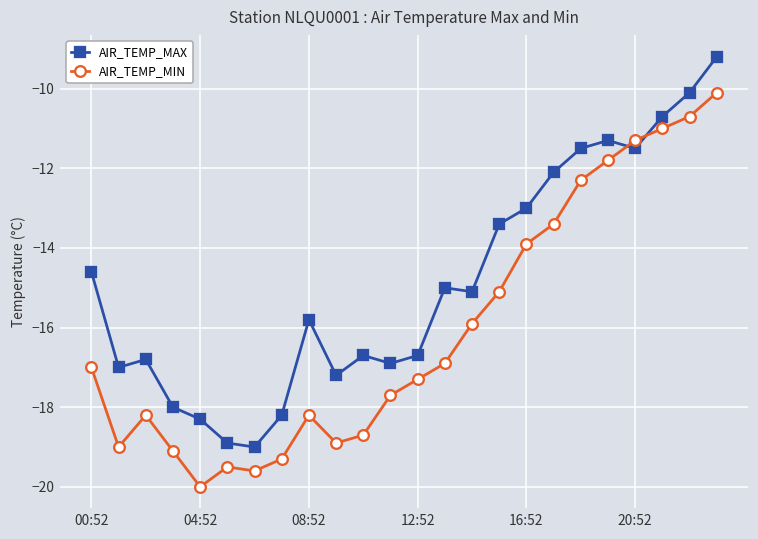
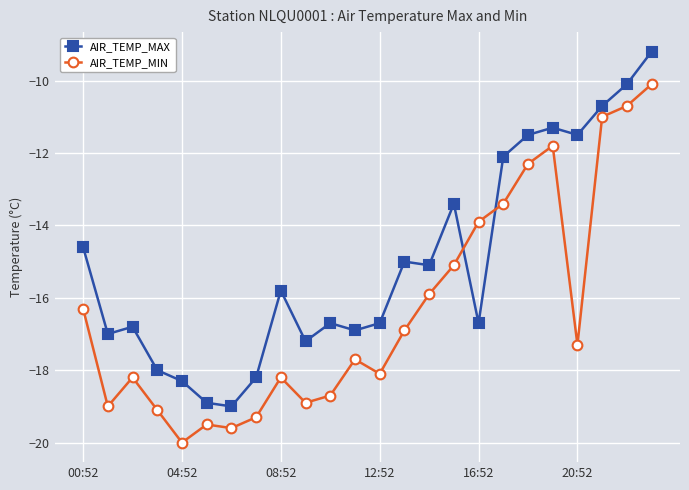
  {
    "AIR_TEMP_MAX": {
      "00:52": -14.6,
      "04:52": -18.3,
      "08:52": -15.8,
      "12:52": -16.7,
-     "16:52": -13.0,
+     "16:52": -16.7,
      "20:52": -11.5
    },
    "AIR_TEMP_MIN": {
-     "00:52": -17.0,
+     "00:52": -16.3,
      "04:52": -20.0,
      "08:52": -18.2,
-     "12:52": -17.3,
+     "12:52": -18.1,
      "16:52": -13.9,
-     "20:52": -11.3
+     "20:52": -17.3
    }
  }
